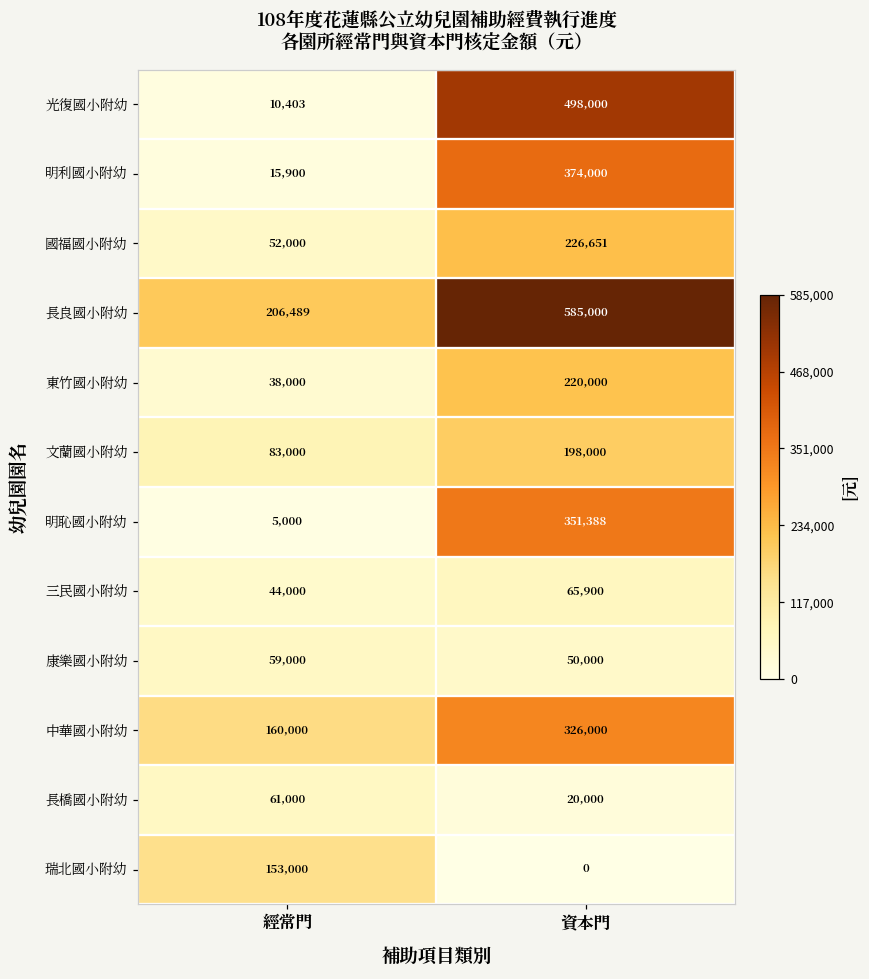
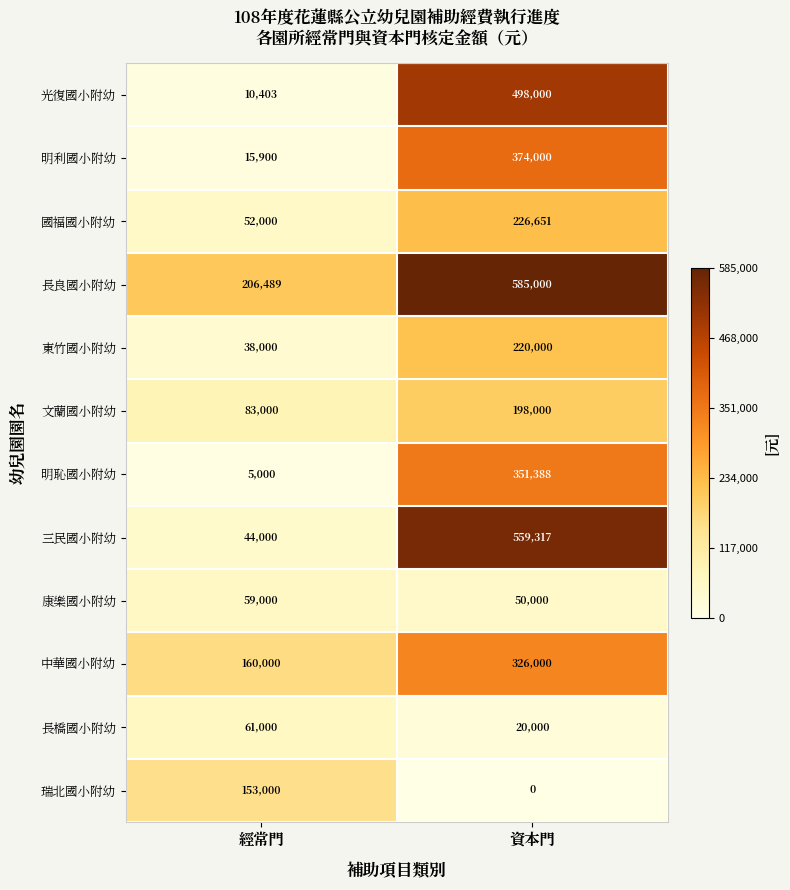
  {
    "光復國小附幼": {
      "經常門": "10,403",
      "資本門": "498,000"
    },
    "明利國小附幼": {
      "經常門": "15,900",
      "資本門": "374,000"
    },
    "國福國小附幼": {
      "經常門": "52,000",
      "資本門": "226,651"
    },
    "長良國小附幼": {
      "經常門": "206,489",
      "資本門": "585,000"
    },
    "東竹國小附幼": {
      "經常門": "38,000",
      "資本門": "220,000"
    },
    "文蘭國小附幼": {
      "經常門": "83,000",
      "資本門": "198,000"
    },
    "明恥國小附幼": {
      "經常門": "5,000",
      "資本門": "351,388"
    },
    "三民國小附幼": {
      "經常門": "44,000",
-     "資本門": "65,900"
+     "資本門": "559,317"
    },
    "康樂國小附幼": {
      "經常門": "59,000",
      "資本門": "50,000"
    },
    "中華國小附幼": {
      "經常門": "160,000",
      "資本門": "326,000"
    },
    "長橋國小附幼": {
      "經常門": "61,000",
      "資本門": "20,000"
    },
    "瑞北國小附幼": {
      "經常門": "153,000",
      "資本門": "0"
    }
  }
